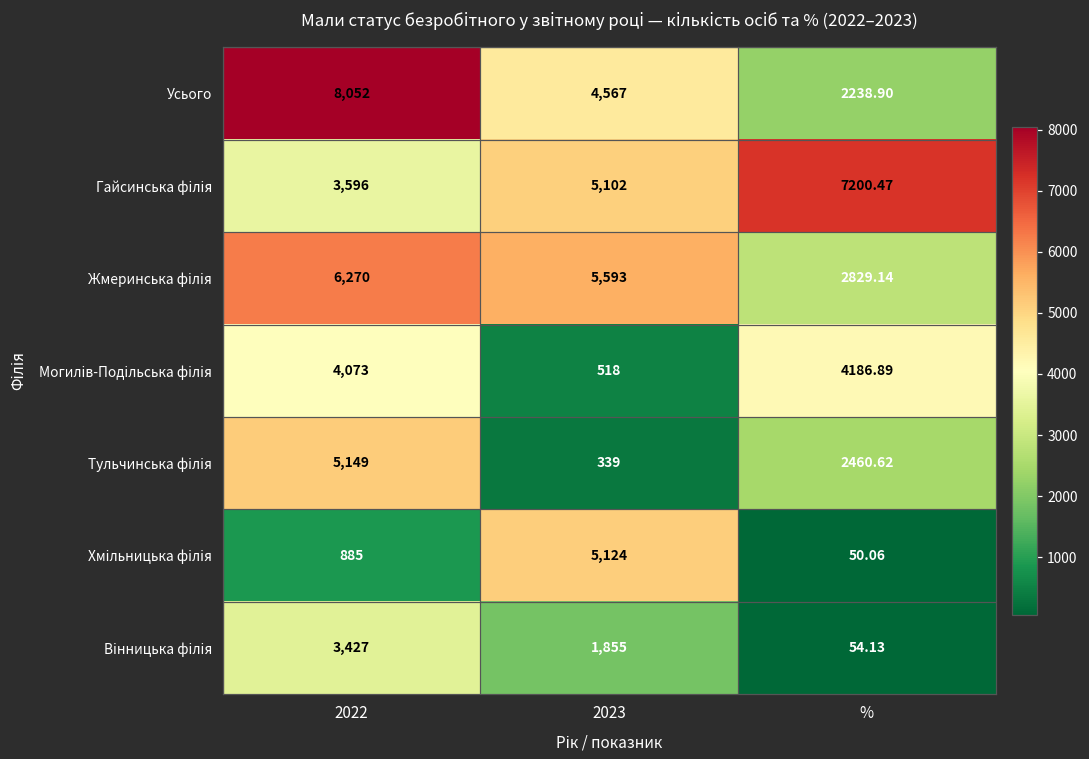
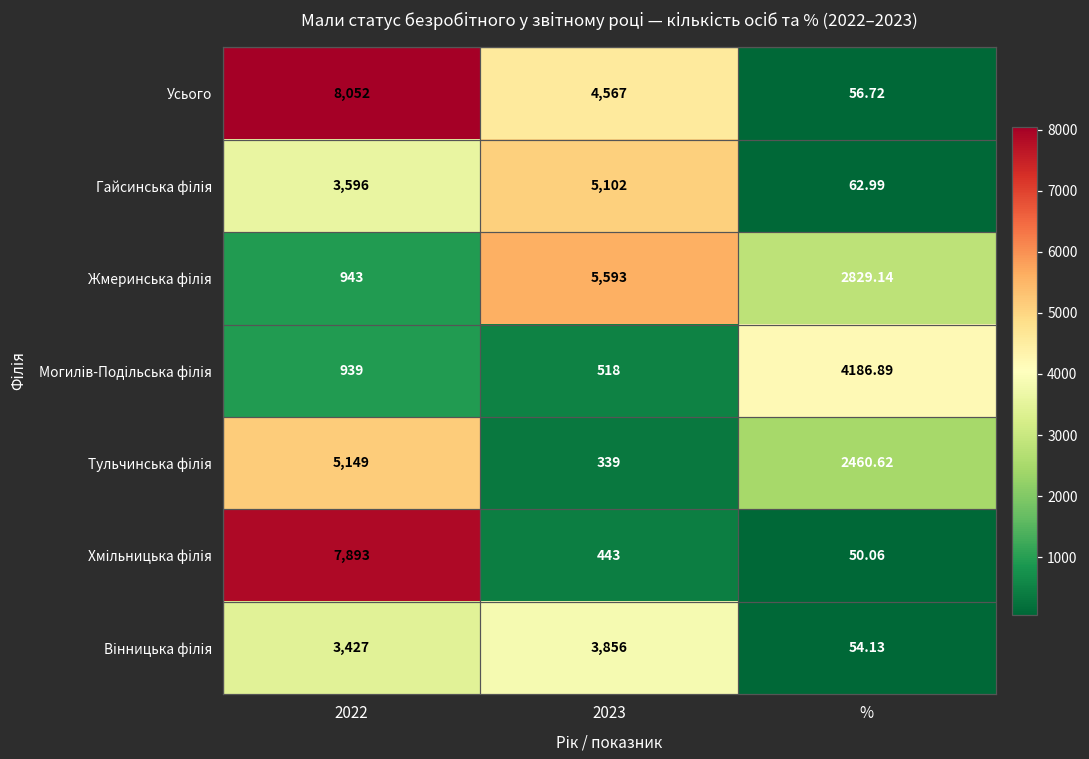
  {
    "Усього": {
      "2022": "8,052",
      "2023": "4,567",
-     "%": "2238.90"
+     "%": "56.72"
    },
    "Гайсинська філія": {
      "2022": "3,596",
      "2023": "5,102",
-     "%": "7200.47"
+     "%": "62.99"
    },
    "Жмеринська філія": {
-     "2022": "6,270",
+     "2022": "943",
      "2023": "5,593",
      "%": "2829.14"
    },
    "Могилів-Подільська філія": {
-     "2022": "4,073",
+     "2022": "939",
      "2023": "518",
      "%": "4186.89"
    },
    "Тульчинська філія": {
      "2022": "5,149",
      "2023": "339",
      "%": "2460.62"
    },
    "Хмільницька філія": {
-     "2022": "885",
-     "2023": "5,124",
+     "2022": "7,893",
+     "2023": "443",
      "%": "50.06"
    },
    "Вінницька філія": {
      "2022": "3,427",
-     "2023": "1,855",
+     "2023": "3,856",
      "%": "54.13"
    }
  }
